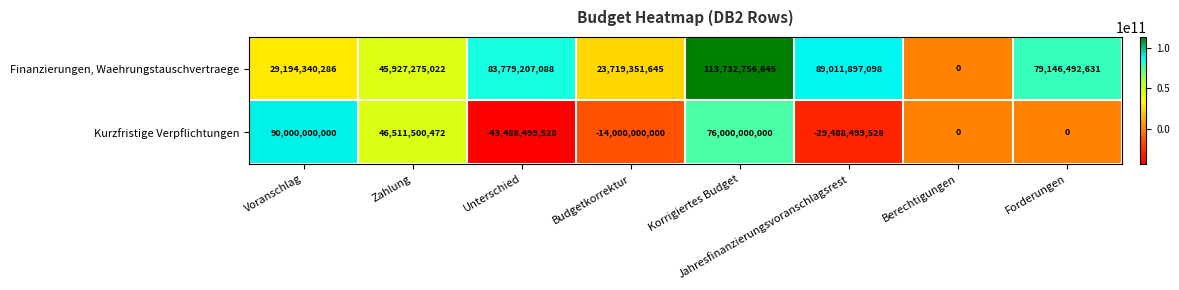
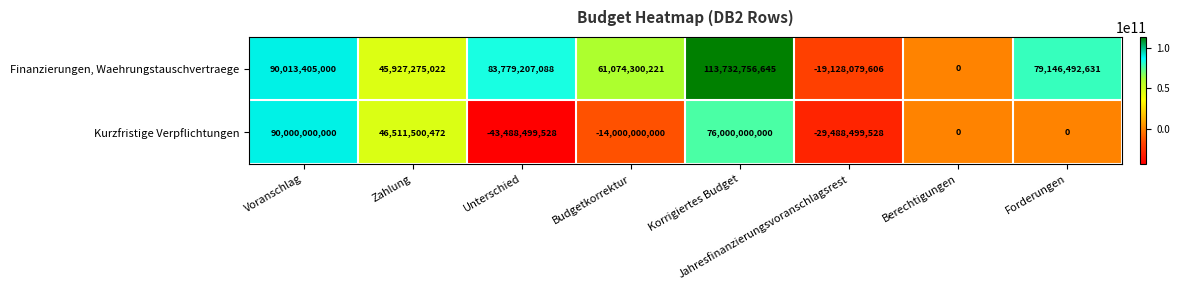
  {
    "Finanzierungen, Waehrungstauschvertraege": {
-     "Voranschlag": "29,194,340,286",
+     "Voranschlag": "90,013,405,000",
      "Zahlung": "45,927,275,022",
      "Unterschied": "83,779,207,088",
-     "Budgetkorrektur": "23,719,351,645",
+     "Budgetkorrektur": "61,074,300,221",
      "Korrigiertes Budget": "113,732,756,645",
-     "Jahresfinanzierungsvoranschlagsrest": "89,011,897,098",
+     "Jahresfinanzierungsvoranschlagsrest": "-19,128,079,606",
      "Berechtigungen": "0",
      "Forderungen": "79,146,492,631"
    },
    "Kurzfristige Verpflichtungen": {
      "Voranschlag": "90,000,000,000",
      "Zahlung": "46,511,500,472",
      "Unterschied": "-43,488,499,528",
      "Budgetkorrektur": "-14,000,000,000",
      "Korrigiertes Budget": "76,000,000,000",
      "Jahresfinanzierungsvoranschlagsrest": "-29,488,499,528",
      "Berechtigungen": "0",
      "Forderungen": "0"
    }
  }
